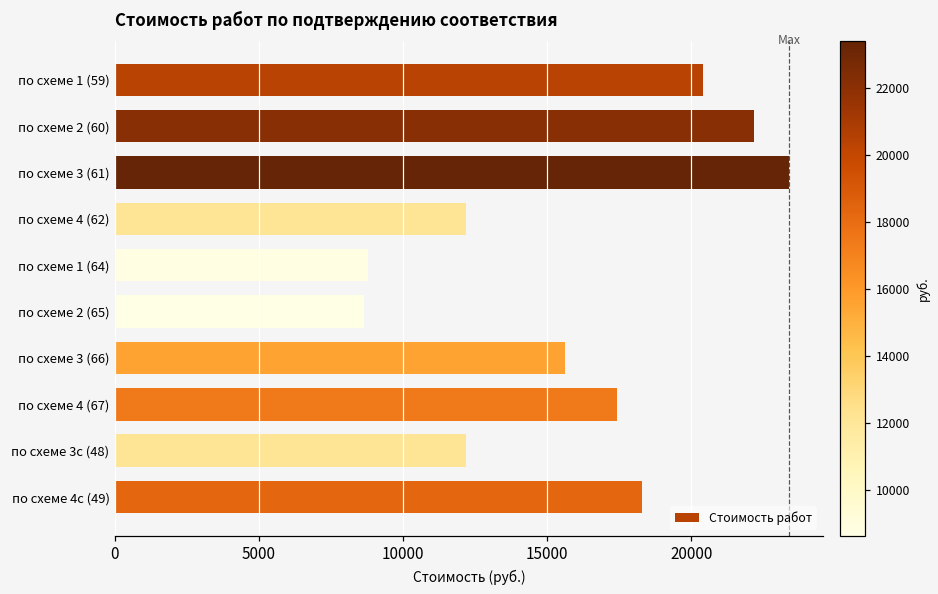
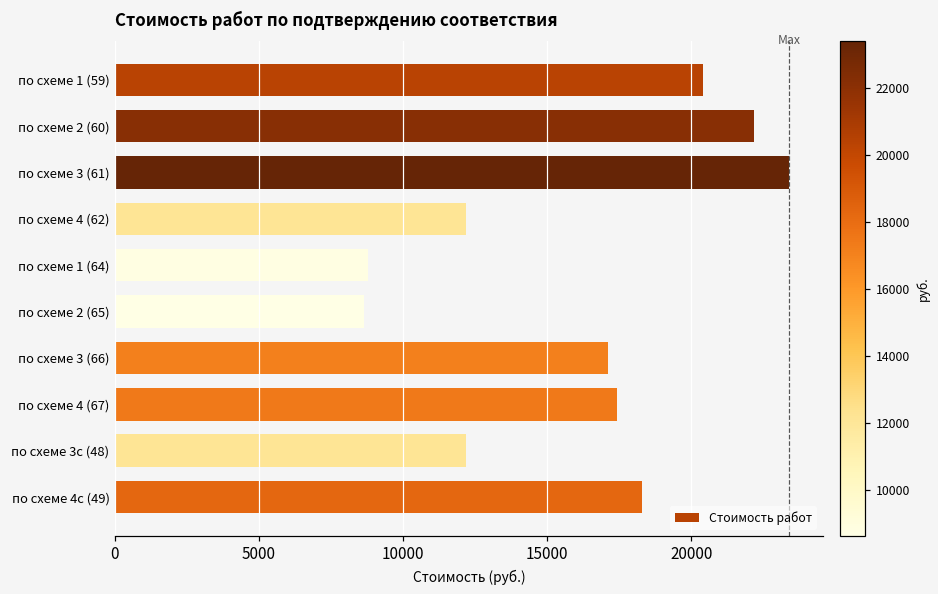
  {
    "по схеме 1 (59)": 20400,
    "по схеме 2 (60)": 22200,
    "по схеме 3 (61)": 23400,
    "по схеме 4 (62)": 12200,
    "по схеме 1 (64)": 8800,
    "по схеме 2 (65)": 8600,
-   "по схеме 3 (66)": 15600,
+   "по схеме 3 (66)": 17100,
    "по схеме 4 (67)": 17400,
    "по схеме 3с (48)": 12200,
    "по схеме 4с (49)": 18300
  }
